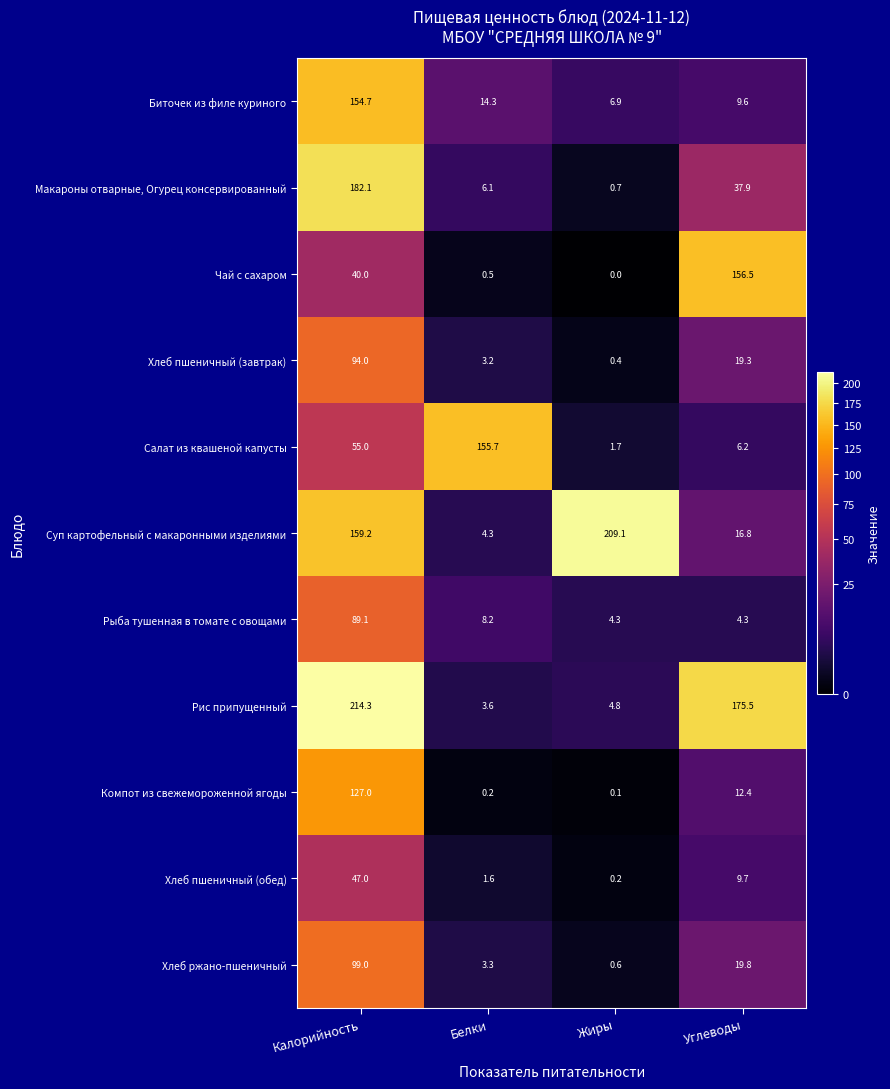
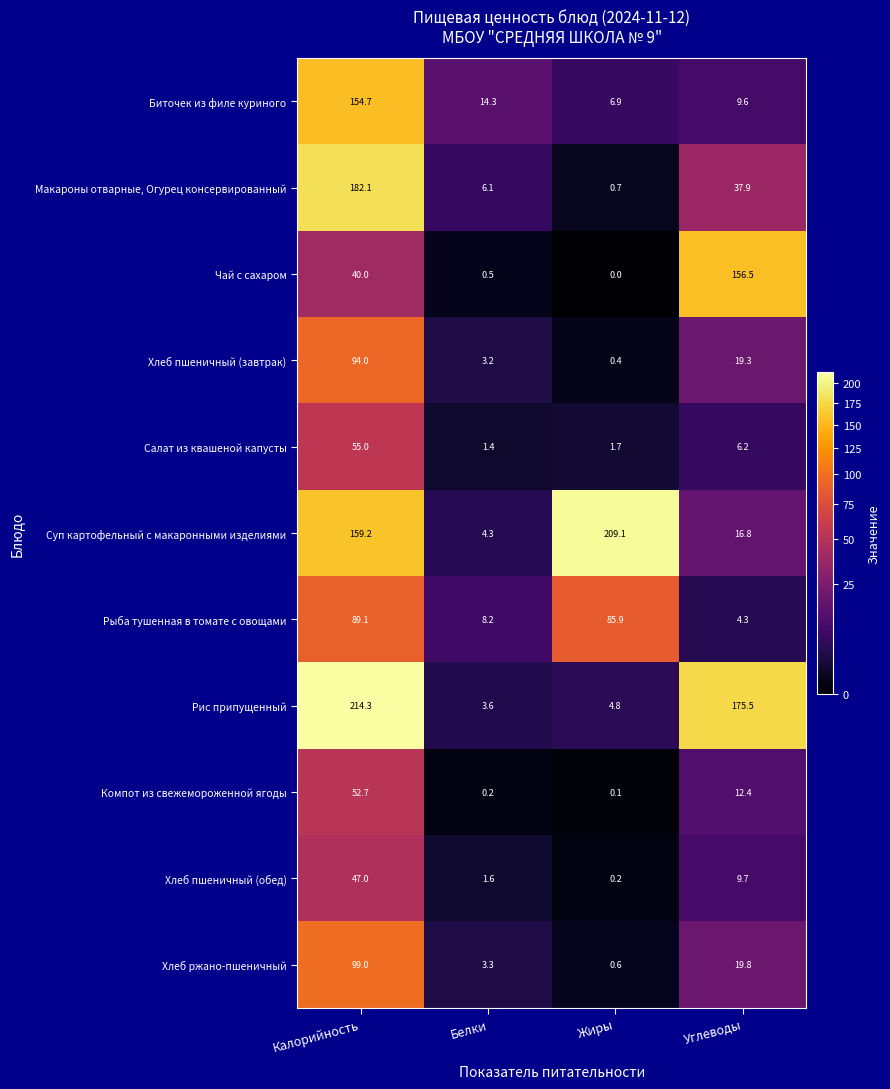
  {
    "Биточек из филе куриного": {
      "Калорийность": 154.7,
      "Белки": 14.3,
      "Жиры": 6.9,
      "Углеводы": 9.6
    },
    "Макароны отварные, Огурец консервированный": {
      "Калорийность": 182.1,
      "Белки": 6.1,
      "Жиры": 0.7,
      "Углеводы": 37.9
    },
    "Чай с сахаром": {
      "Калорийность": 40.0,
      "Белки": 0.5,
      "Жиры": 0.0,
      "Углеводы": 156.5
    },
    "Хлеб пшеничный (завтрак)": {
      "Калорийность": 94.0,
      "Белки": 3.2,
      "Жиры": 0.4,
      "Углеводы": 19.3
    },
    "Салат из квашеной капусты": {
      "Калорийность": 55.0,
-     "Белки": 155.7,
+     "Белки": 1.4,
      "Жиры": 1.7,
      "Углеводы": 6.2
    },
    "Суп картофельный с макаронными изделиями": {
      "Калорийность": 159.2,
      "Белки": 4.3,
      "Жиры": 209.1,
      "Углеводы": 16.8
    },
    "Рыба тушенная в томате с овощами": {
      "Калорийность": 89.1,
      "Белки": 8.2,
-     "Жиры": 4.3,
+     "Жиры": 85.9,
      "Углеводы": 4.3
    },
    "Рис припущенный": {
      "Калорийность": 214.3,
      "Белки": 3.6,
      "Жиры": 4.8,
      "Углеводы": 175.5
    },
    "Компот из свежемороженной ягоды": {
-     "Калорийность": 127.0,
+     "Калорийность": 52.7,
      "Белки": 0.2,
      "Жиры": 0.1,
      "Углеводы": 12.4
    },
    "Хлеб пшеничный (обед)": {
      "Калорийность": 47.0,
      "Белки": 1.6,
      "Жиры": 0.2,
      "Углеводы": 9.7
    },
    "Хлеб ржано-пшеничный": {
      "Калорийность": 99.0,
      "Белки": 3.3,
      "Жиры": 0.6,
      "Углеводы": 19.8
    }
  }
